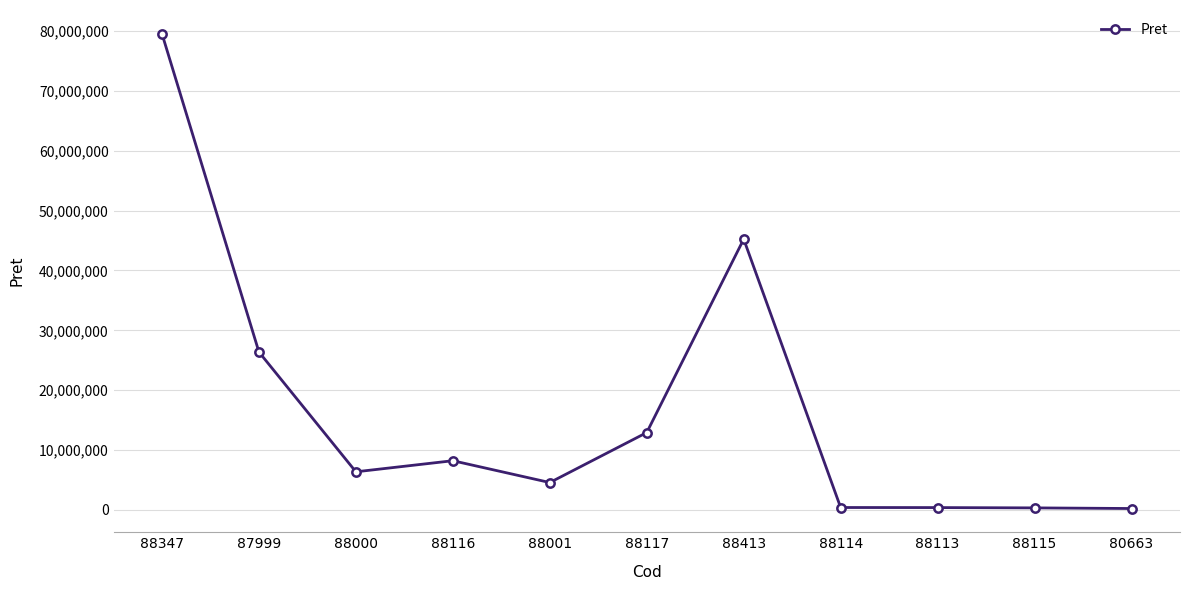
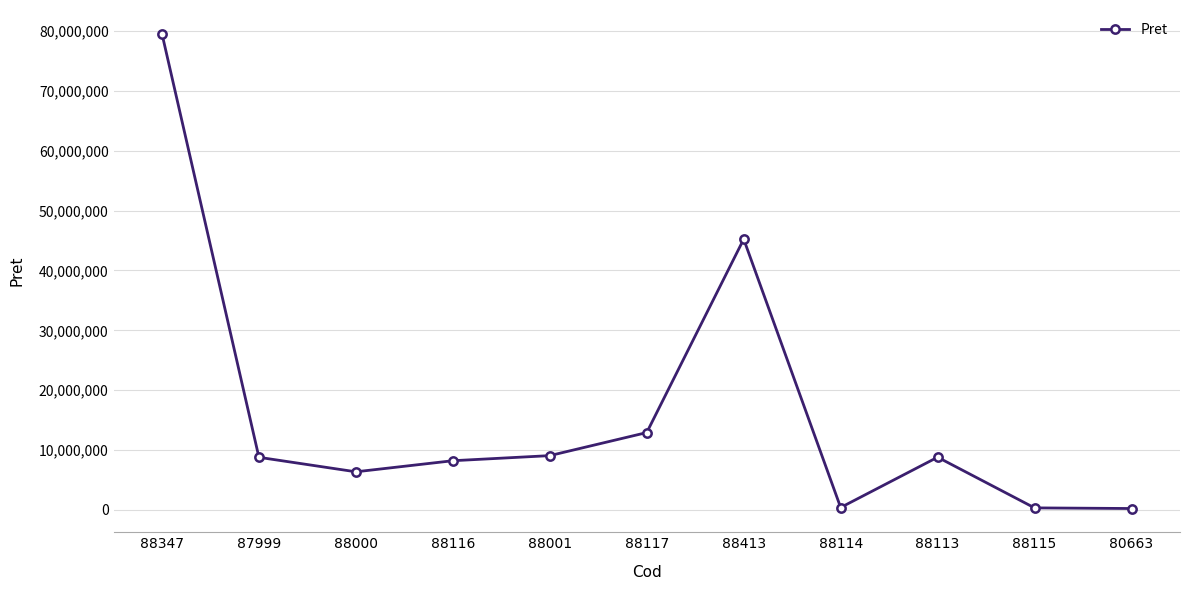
  {
    "88347": "80,000,000",
-   "87999": "26,000,000",
+   "87999": "9,000,000",
    "88000": "6,000,000",
    "88116": "8,000,000",
-   "88001": "5,000,000",
+   "88001": "9,000,000",
    "88117": "13,000,000",
    "88413": "45,000,000",
    "88114": "0",
-   "88113": "0",
+   "88113": "9,000,000",
    "88115": "0",
    "80663": "0"
  }
